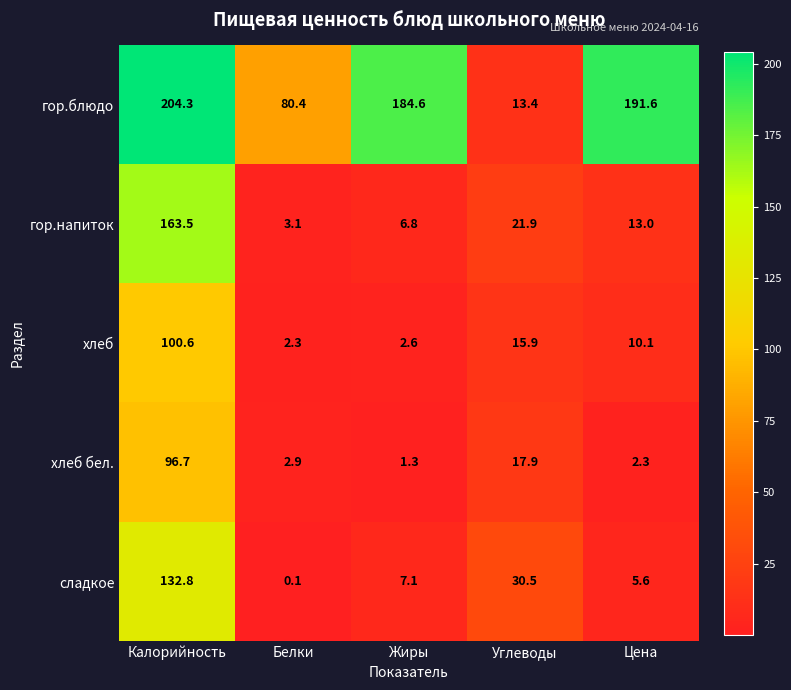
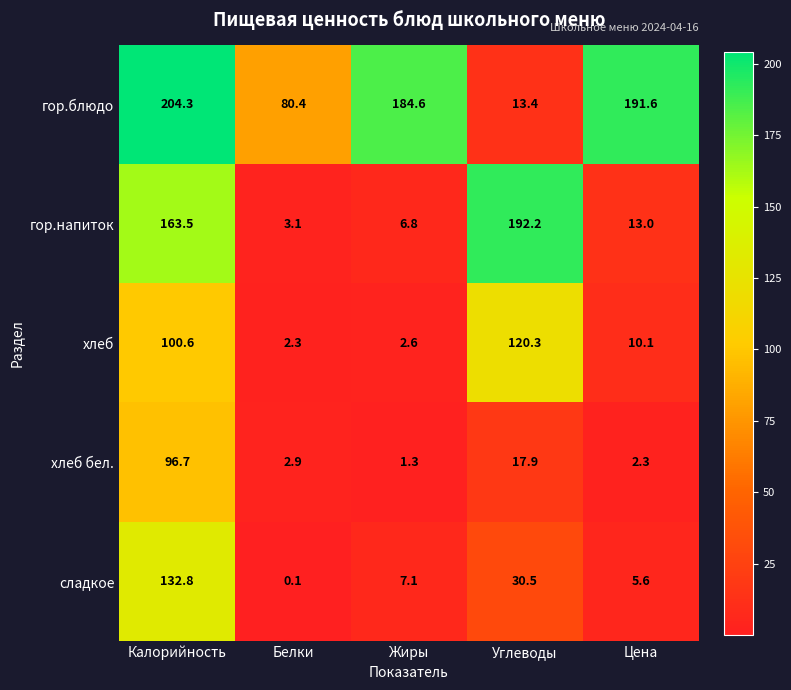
  {
    "гор.блюдо": {
      "Калорийность": 204.3,
      "Белки": 80.4,
      "Жиры": 184.6,
      "Углеводы": 13.4,
      "Цена": 191.6
    },
    "гор.напиток": {
      "Калорийность": 163.5,
      "Белки": 3.1,
      "Жиры": 6.8,
-     "Углеводы": 21.9,
+     "Углеводы": 192.2,
      "Цена": 13.0
    },
    "хлеб": {
      "Калорийность": 100.6,
      "Белки": 2.3,
      "Жиры": 2.6,
-     "Углеводы": 15.9,
+     "Углеводы": 120.3,
      "Цена": 10.1
    },
    "хлеб бел.": {
      "Калорийность": 96.7,
      "Белки": 2.9,
      "Жиры": 1.3,
      "Углеводы": 17.9,
      "Цена": 2.3
    },
    "сладкое": {
      "Калорийность": 132.8,
      "Белки": 0.1,
      "Жиры": 7.1,
      "Углеводы": 30.5,
      "Цена": 5.6
    }
  }
